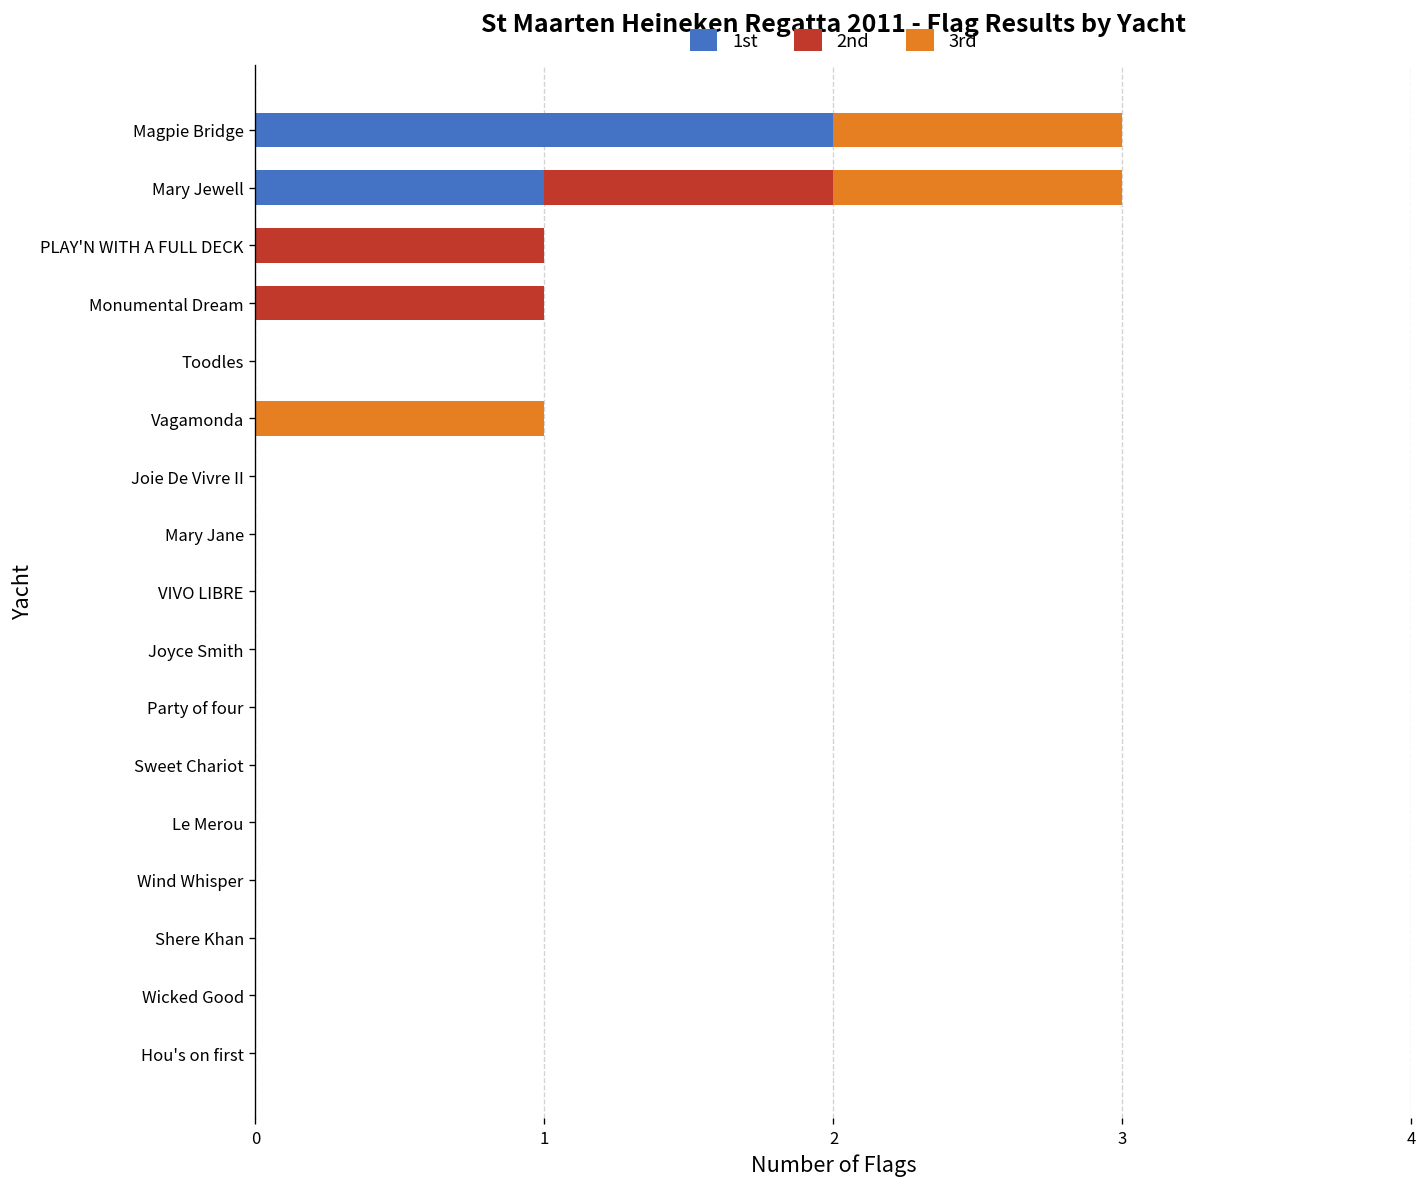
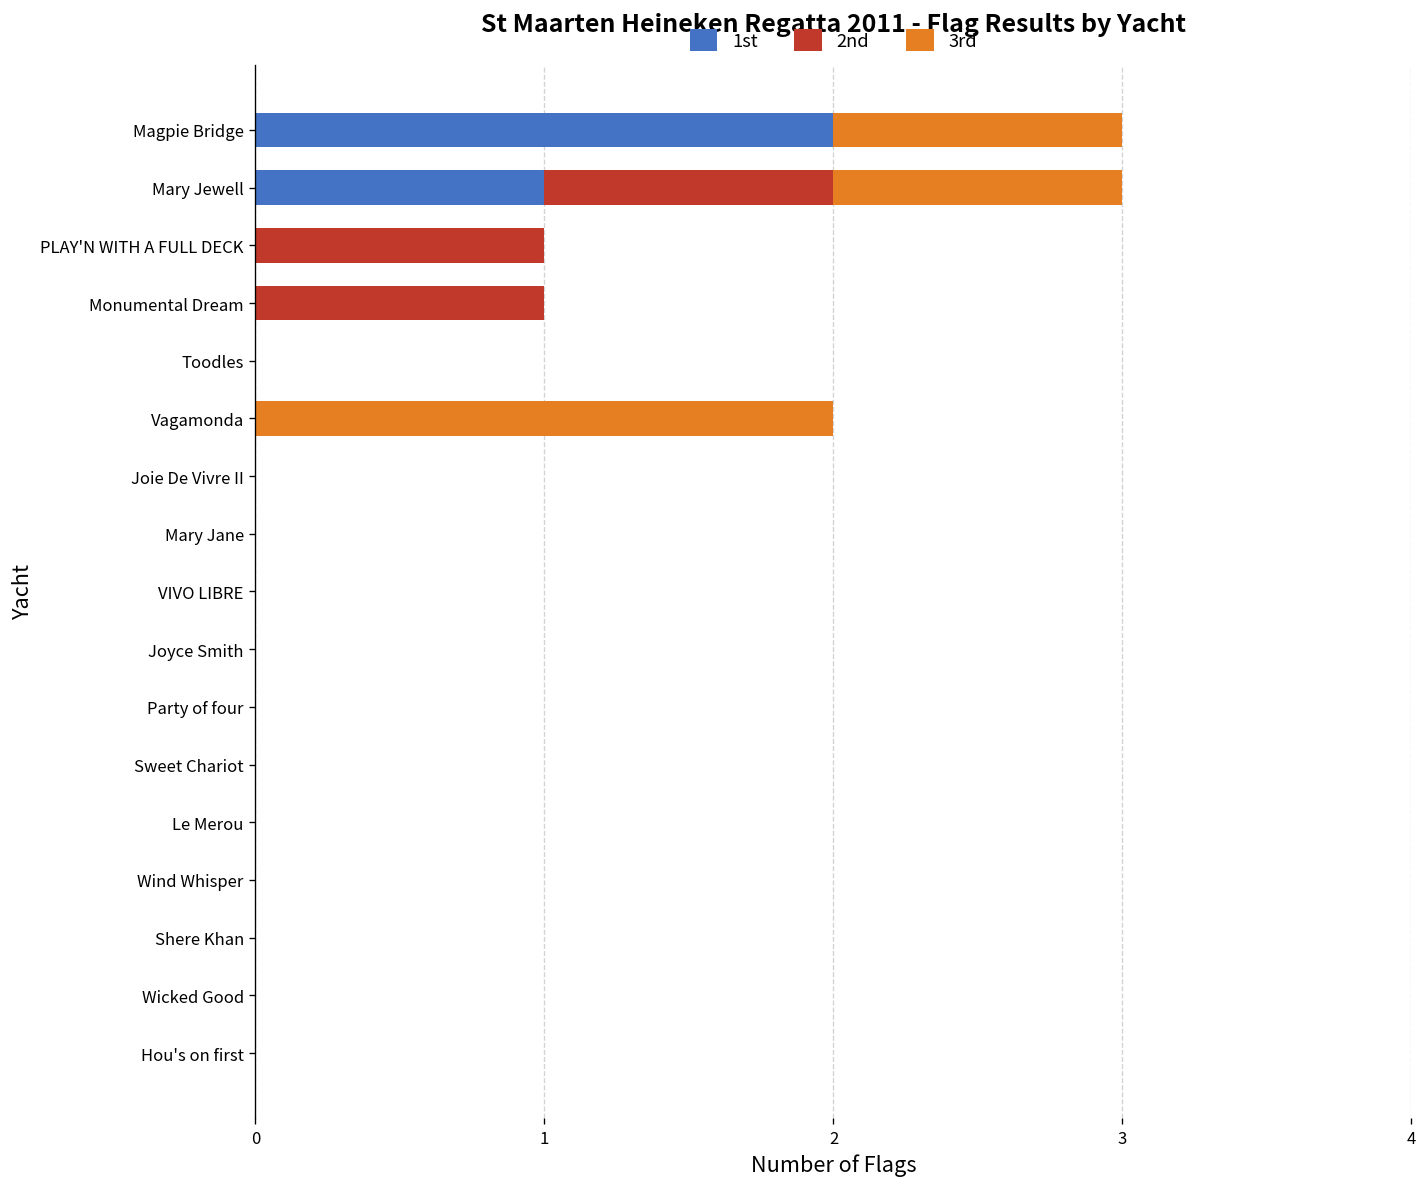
  {
    "1st": {
      "Magpie Bridge": 2,
      "Mary Jewell": 1,
      "PLAY'N WITH A FULL DECK": 0,
      "Monumental Dream": 0,
      "Toodles": 0,
      "Vagamonda": 0,
      "Joie De Vivre II": 0,
      "Mary Jane": 0,
      "VIVO LIBRE": 0,
      "Joyce Smith": 0,
      "Party of four": 0,
      "Sweet Chariot": 0,
      "Le Merou": 0,
      "Wind Whisper": 0,
      "Shere Khan": 0,
      "Wicked Good": 0,
      "Hou's on first": 0
    },
    "3rd": {
      "Magpie Bridge": 1,
      "Mary Jewell": 1,
      "PLAY'N WITH A FULL DECK": 0,
      "Monumental Dream": 0,
      "Toodles": 0,
-     "Vagamonda": 1,
+     "Vagamonda": 2,
      "Joie De Vivre II": 0,
      "Mary Jane": 0,
      "VIVO LIBRE": 0,
      "Joyce Smith": 0,
      "Party of four": 0,
      "Sweet Chariot": 0,
      "Le Merou": 0,
      "Wind Whisper": 0,
      "Shere Khan": 0,
      "Wicked Good": 0,
      "Hou's on first": 0
    }
  }
